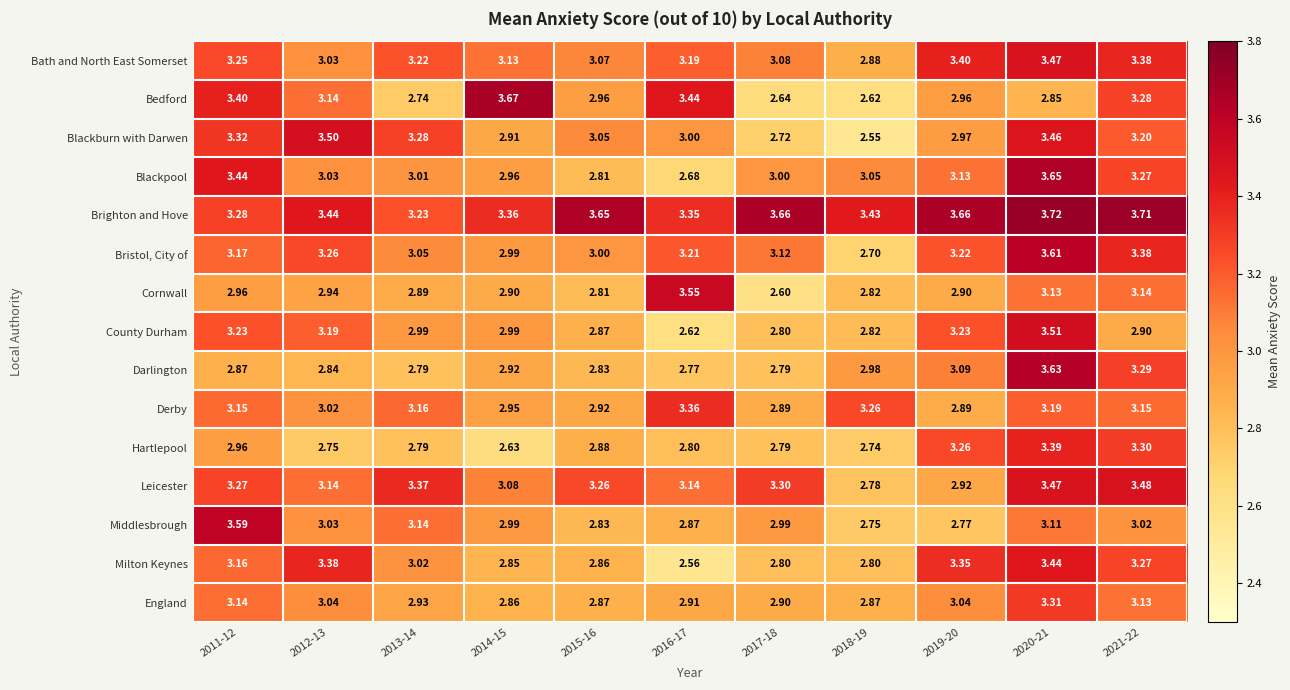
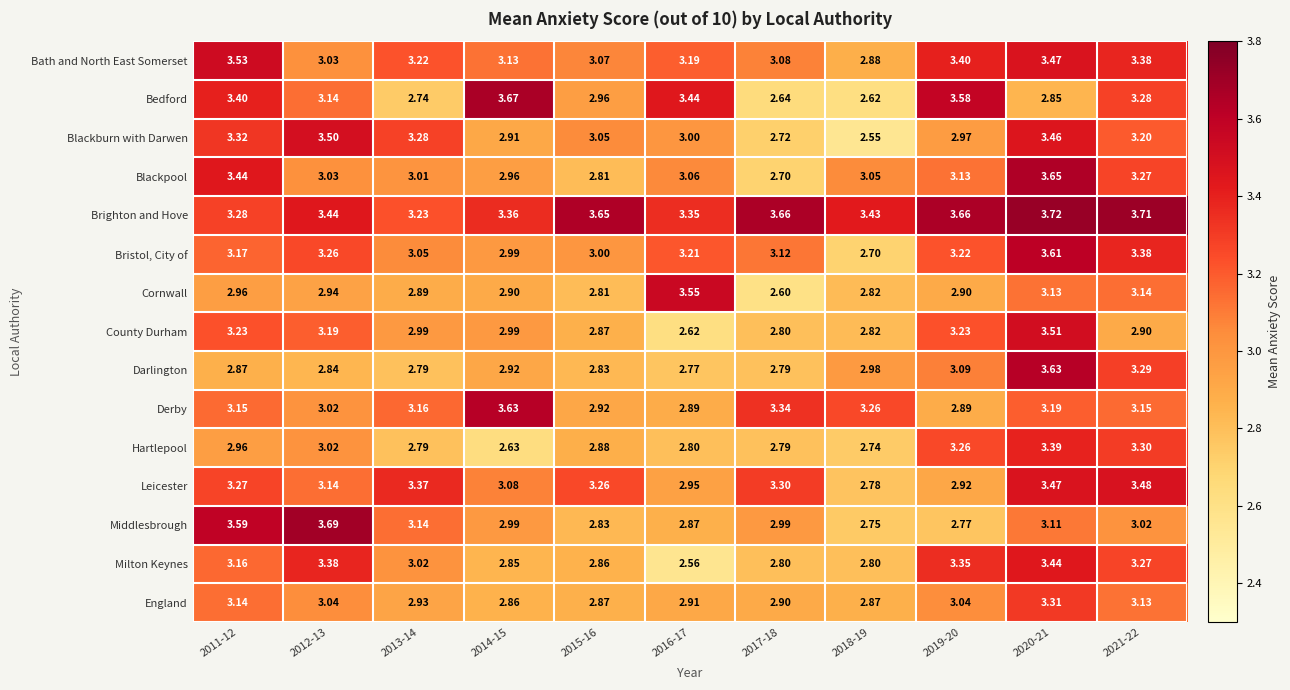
  {
    "Bath and North East Somerset": {
-     "2011-12": 3.25,
+     "2011-12": 3.53,
      "2012-13": 3.03,
      "2013-14": 3.22,
      "2014-15": 3.13,
      "2015-16": 3.07,
      "2016-17": 3.19,
      "2017-18": 3.08,
      "2018-19": 2.88,
      "2019-20": 3.40,
      "2020-21": 3.47,
      "2021-22": 3.38
    },
    "Bedford": {
      "2011-12": 3.40,
      "2012-13": 3.14,
      "2013-14": 2.74,
      "2014-15": 3.67,
      "2015-16": 2.96,
      "2016-17": 3.44,
      "2017-18": 2.64,
      "2018-19": 2.62,
-     "2019-20": 2.96,
+     "2019-20": 3.58,
      "2020-21": 2.85,
      "2021-22": 3.28
    },
    "Blackburn with Darwen": {
      "2011-12": 3.32,
      "2012-13": 3.50,
      "2013-14": 3.28,
      "2014-15": 2.91,
      "2015-16": 3.05,
      "2016-17": 3.00,
      "2017-18": 2.72,
      "2018-19": 2.55,
      "2019-20": 2.97,
      "2020-21": 3.46,
      "2021-22": 3.20
    },
    "Blackpool": {
      "2011-12": 3.44,
      "2012-13": 3.03,
      "2013-14": 3.01,
      "2014-15": 2.96,
      "2015-16": 2.81,
-     "2016-17": 2.68,
-     "2017-18": 3.00,
+     "2016-17": 3.06,
+     "2017-18": 2.70,
      "2018-19": 3.05,
      "2019-20": 3.13,
      "2020-21": 3.65,
      "2021-22": 3.27
    },
    "Brighton and Hove": {
      "2011-12": 3.28,
      "2012-13": 3.44,
      "2013-14": 3.23,
      "2014-15": 3.36,
      "2015-16": 3.65,
      "2016-17": 3.35,
      "2017-18": 3.66,
      "2018-19": 3.43,
      "2019-20": 3.66,
      "2020-21": 3.72,
      "2021-22": 3.71
    },
    "Bristol, City of": {
      "2011-12": 3.17,
      "2012-13": 3.26,
      "2013-14": 3.05,
      "2014-15": 2.99,
      "2015-16": 3.00,
      "2016-17": 3.21,
      "2017-18": 3.12,
      "2018-19": 2.70,
      "2019-20": 3.22,
      "2020-21": 3.61,
      "2021-22": 3.38
    },
    "Cornwall": {
      "2011-12": 2.96,
      "2012-13": 2.94,
      "2013-14": 2.89,
      "2014-15": 2.90,
      "2015-16": 2.81,
      "2016-17": 3.55,
      "2017-18": 2.60,
      "2018-19": 2.82,
      "2019-20": 2.90,
      "2020-21": 3.13,
      "2021-22": 3.14
    },
    "County Durham": {
      "2011-12": 3.23,
      "2012-13": 3.19,
      "2013-14": 2.99,
      "2014-15": 2.99,
      "2015-16": 2.87,
      "2016-17": 2.62,
      "2017-18": 2.80,
      "2018-19": 2.82,
      "2019-20": 3.23,
      "2020-21": 3.51,
      "2021-22": 2.90
    },
    "Darlington": {
      "2011-12": 2.87,
      "2012-13": 2.84,
      "2013-14": 2.79,
      "2014-15": 2.92,
      "2015-16": 2.83,
      "2016-17": 2.77,
      "2017-18": 2.79,
      "2018-19": 2.98,
      "2019-20": 3.09,
      "2020-21": 3.63,
      "2021-22": 3.29
    },
    "Derby": {
      "2011-12": 3.15,
      "2012-13": 3.02,
      "2013-14": 3.16,
-     "2014-15": 2.95,
+     "2014-15": 3.63,
      "2015-16": 2.92,
-     "2016-17": 3.36,
-     "2017-18": 2.89,
+     "2016-17": 2.89,
+     "2017-18": 3.34,
      "2018-19": 3.26,
      "2019-20": 2.89,
      "2020-21": 3.19,
      "2021-22": 3.15
    },
    "Hartlepool": {
      "2011-12": 2.96,
-     "2012-13": 2.75,
+     "2012-13": 3.02,
      "2013-14": 2.79,
      "2014-15": 2.63,
      "2015-16": 2.88,
      "2016-17": 2.80,
      "2017-18": 2.79,
      "2018-19": 2.74,
      "2019-20": 3.26,
      "2020-21": 3.39,
      "2021-22": 3.30
    },
    "Leicester": {
      "2011-12": 3.27,
      "2012-13": 3.14,
      "2013-14": 3.37,
      "2014-15": 3.08,
      "2015-16": 3.26,
-     "2016-17": 3.14,
+     "2016-17": 2.95,
      "2017-18": 3.30,
      "2018-19": 2.78,
      "2019-20": 2.92,
      "2020-21": 3.47,
      "2021-22": 3.48
    },
    "Middlesbrough": {
      "2011-12": 3.59,
-     "2012-13": 3.03,
+     "2012-13": 3.69,
      "2013-14": 3.14,
      "2014-15": 2.99,
      "2015-16": 2.83,
      "2016-17": 2.87,
      "2017-18": 2.99,
      "2018-19": 2.75,
      "2019-20": 2.77,
      "2020-21": 3.11,
      "2021-22": 3.02
    },
    "Milton Keynes": {
      "2011-12": 3.16,
      "2012-13": 3.38,
      "2013-14": 3.02,
      "2014-15": 2.85,
      "2015-16": 2.86,
      "2016-17": 2.56,
      "2017-18": 2.80,
      "2018-19": 2.80,
      "2019-20": 3.35,
      "2020-21": 3.44,
      "2021-22": 3.27
    },
    "England": {
      "2011-12": 3.14,
      "2012-13": 3.04,
      "2013-14": 2.93,
      "2014-15": 2.86,
      "2015-16": 2.87,
      "2016-17": 2.91,
      "2017-18": 2.90,
      "2018-19": 2.87,
      "2019-20": 3.04,
      "2020-21": 3.31,
      "2021-22": 3.13
    }
  }
